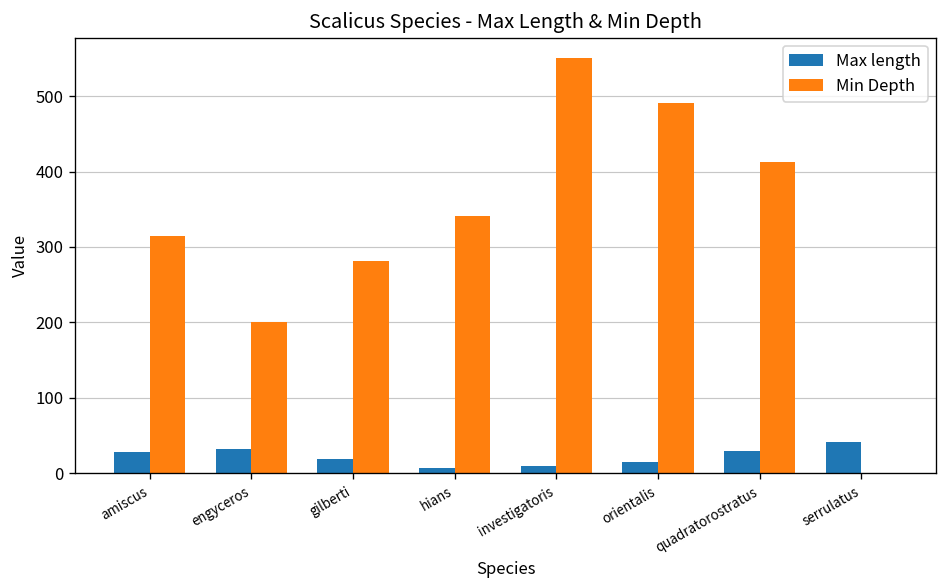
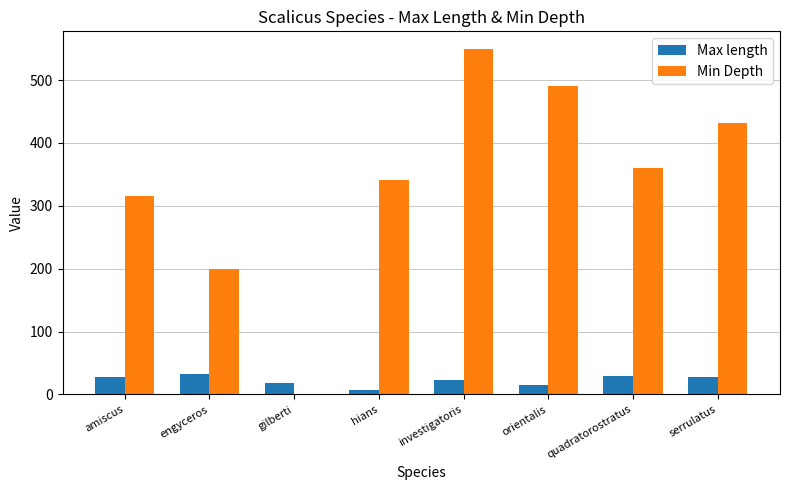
  {
    "Max length": {
      "amiscus": 30,
      "engyceros": 30,
      "gilberti": 20,
      "hians": 10,
-     "investigatoris": 10,
+     "investigatoris": 20,
      "orientalis": 20,
      "quadratorostratus": 30,
-     "serrulatus": 40
+     "serrulatus": 30
    },
    "Min Depth": {
      "amiscus": 320,
      "engyceros": 200,
-     "gilberti": 280,
+     "gilberti": 0,
      "hians": 340,
      "investigatoris": 550,
      "orientalis": 490,
-     "quadratorostratus": 410,
-     "serrulatus": 0
+     "quadratorostratus": 360,
+     "serrulatus": 430
    }
  }
